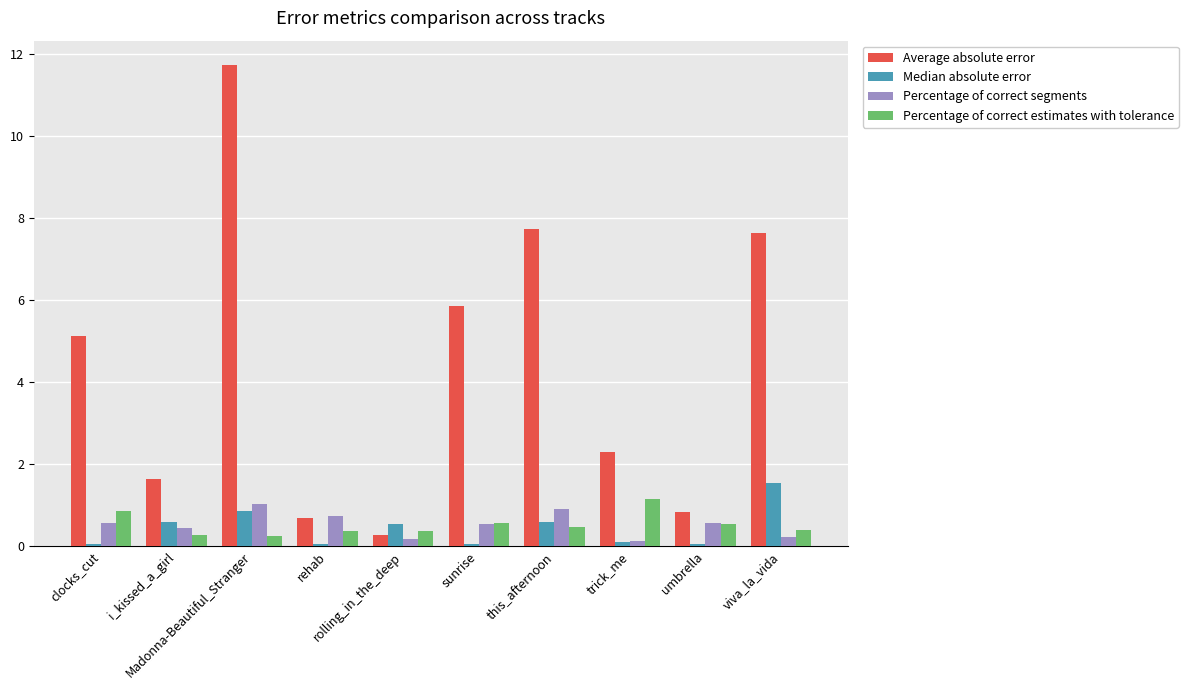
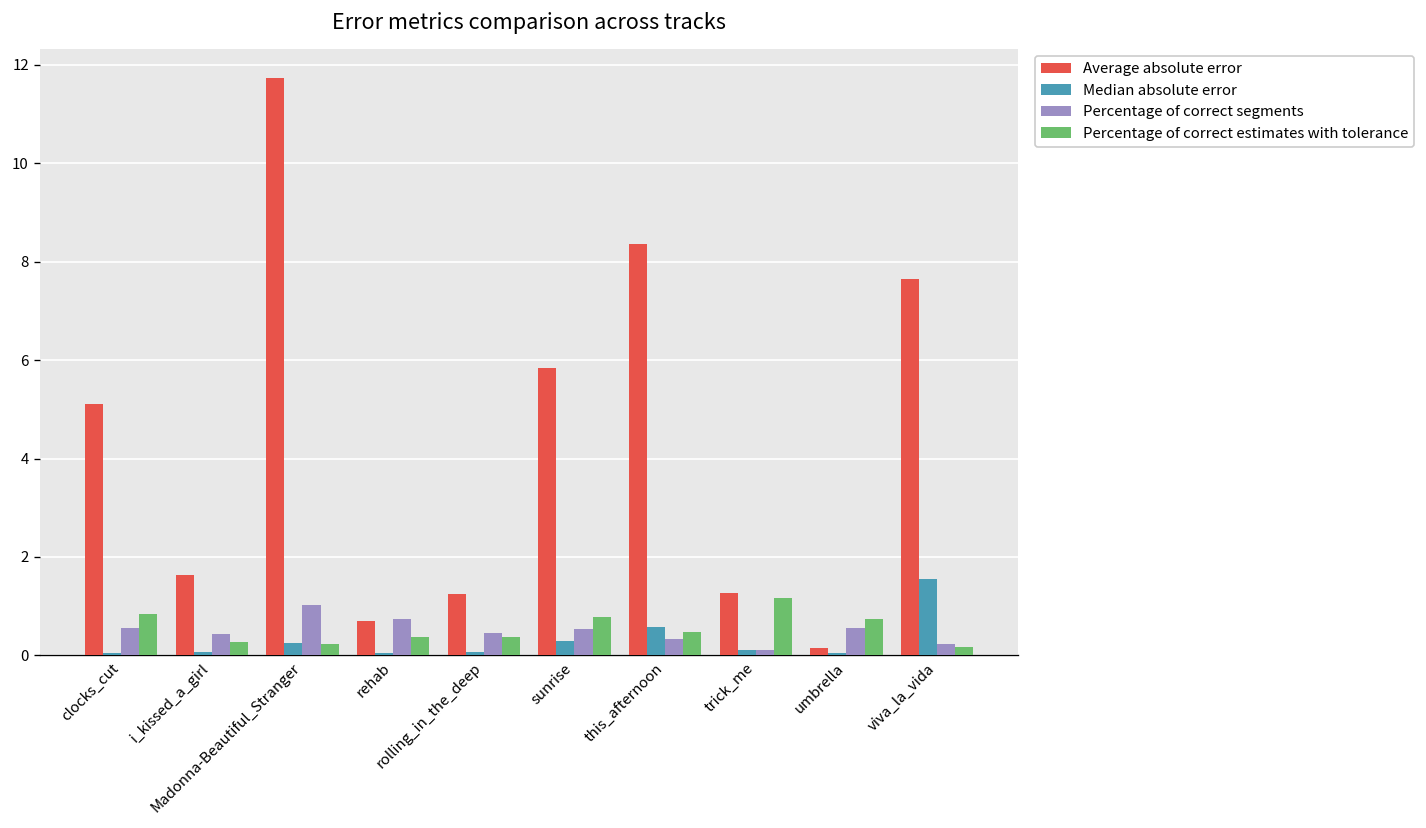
  {
    "Average absolute error": {
      "clocks_cut": 5.1,
      "i_kissed_a_girl": 1.6,
      "Madonna-Beautiful_Stranger": 11.7,
      "rehab": 0.7,
-     "rolling_in_the_deep": 0.3,
+     "rolling_in_the_deep": 1.2,
      "sunrise": 5.8,
-     "this_afternoon": 7.7,
-     "trick_me": 2.3,
-     "umbrella": 0.8,
+     "this_afternoon": 8.4,
+     "trick_me": 1.3,
+     "umbrella": 0.2,
      "viva_la_vida": 7.6
    },
    "Median absolute error": {
-     "i_kissed_a_girl": 0.6,
-     "Madonna-Beautiful_Stranger": 0.9,
-     "rolling_in_the_deep": 0.5,
-     "sunrise": 0.1,
+     "i_kissed_a_girl": 0.1,
+     "Madonna-Beautiful_Stranger": 0.2,
+     "rolling_in_the_deep": 0.1,
+     "sunrise": 0.3,
      "this_afternoon": 0.6,
      "trick_me": 0.1,
      "viva_la_vida": 1.5
    },
    "Percentage of correct segments": {
      "clocks_cut": 0.6,
      "i_kissed_a_girl": 0.4,
      "Madonna-Beautiful_Stranger": 1.0,
      "rehab": 0.7,
-     "rolling_in_the_deep": 0.2,
+     "rolling_in_the_deep": 0.5,
      "sunrise": 0.5,
-     "this_afternoon": 0.9,
+     "this_afternoon": 0.3,
      "trick_me": 0.1,
      "umbrella": 0.6,
      "viva_la_vida": 0.2
    },
    "Percentage of correct estimates with tolerance": {
      "clocks_cut": 0.8,
      "i_kissed_a_girl": 0.3,
      "Madonna-Beautiful_Stranger": 0.2,
      "rehab": 0.4,
      "rolling_in_the_deep": 0.4,
-     "sunrise": 0.6,
+     "sunrise": 0.8,
      "this_afternoon": 0.5,
      "trick_me": 1.2,
-     "umbrella": 0.5,
-     "viva_la_vida": 0.4
+     "umbrella": 0.7,
+     "viva_la_vida": 0.2
    }
  }
